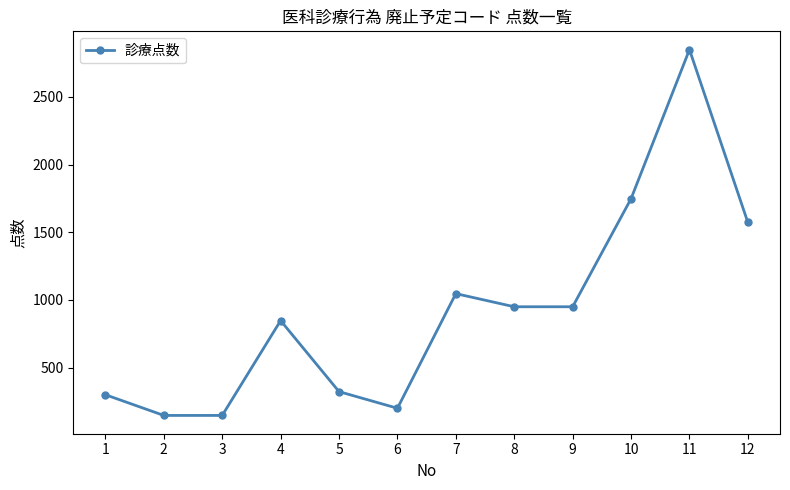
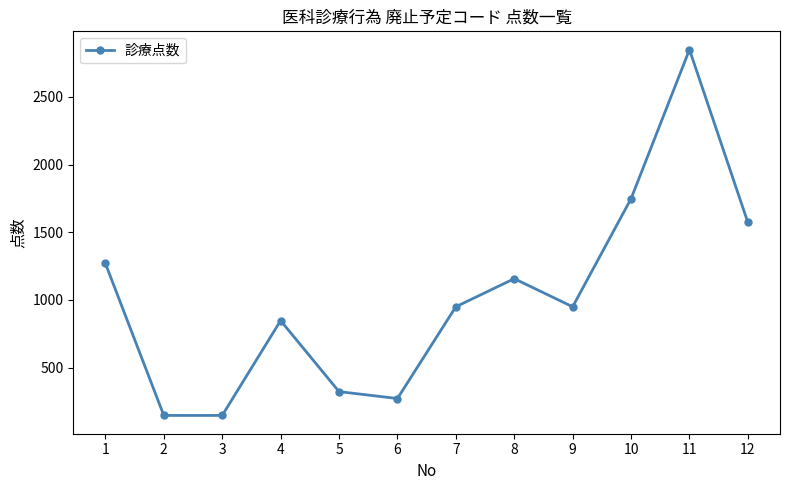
  {
-   "1": 300,
+   "1": 1270,
    "2": 150,
    "3": 150,
    "4": 850,
    "5": 320,
-   "6": 200,
-   "7": 1050,
-   "8": 950,
+   "6": 270,
+   "7": 950,
+   "8": 1160,
    "9": 950,
    "10": 1750,
    "11": 2850,
    "12": 1570
  }
